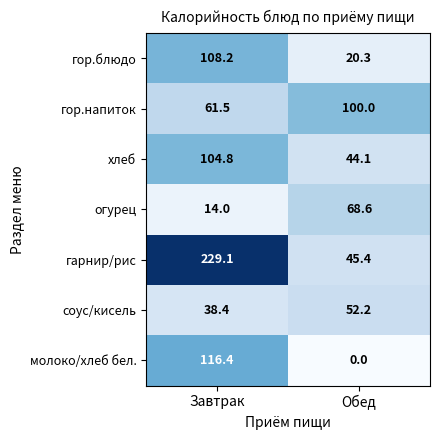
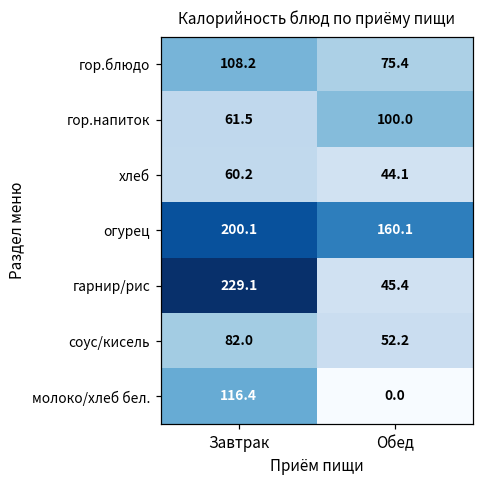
  {
    "гор.блюдо": {
      "Завтрак": 108.2,
-     "Обед": 20.3
+     "Обед": 75.4
    },
    "гор.напиток": {
      "Завтрак": 61.5,
      "Обед": 100.0
    },
    "хлеб": {
-     "Завтрак": 104.8,
+     "Завтрак": 60.2,
      "Обед": 44.1
    },
    "огурец": {
-     "Завтрак": 14.0,
-     "Обед": 68.6
+     "Завтрак": 200.1,
+     "Обед": 160.1
    },
    "гарнир/рис": {
      "Завтрак": 229.1,
      "Обед": 45.4
    },
    "соус/кисель": {
-     "Завтрак": 38.4,
+     "Завтрак": 82.0,
      "Обед": 52.2
    },
    "молоко/хлеб бел.": {
      "Завтрак": 116.4,
      "Обед": 0.0
    }
  }
